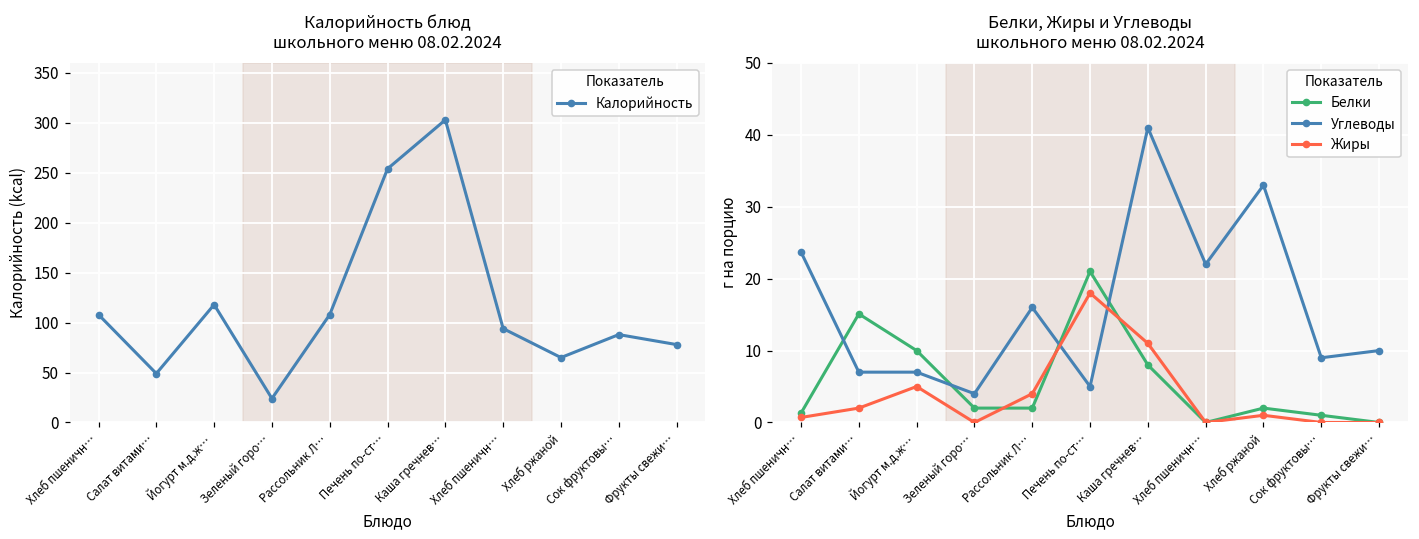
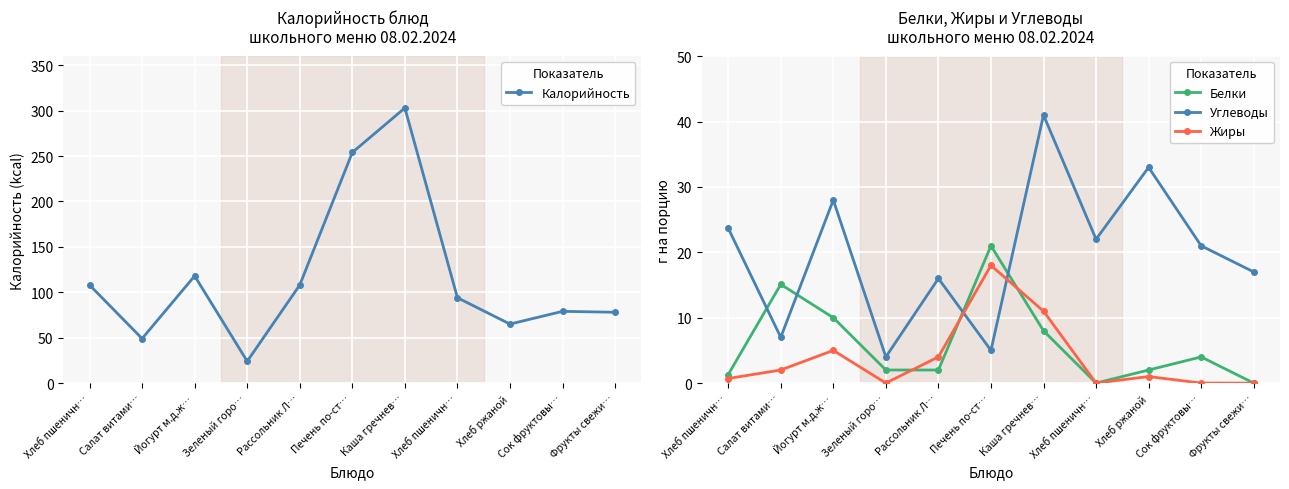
  {
    "Калорийность блюд школьного меню 08.02.2024": {
      "Салат витами…": 50,
      "Йогурт м.д.ж…": 120,
      "Зеленый горо…": 20,
      "Рассольник Л…": 110,
      "Печень по-ст…": 250,
      "Каша гречнев…": 300,
      "Хлеб ржаной": 70,
-     "Сок фруктовы…": 90,
+     "Сок фруктовы…": 80,
      "Фрукты свежи…": 80
    },
    "Белки, Жиры и Углеводы школьного меню 08.02.2024": {
      "Белки": {
        "Салат витами…": 15,
        "Йогурт м.д.ж…": 10,
        "Зеленый горо…": 2,
        "Рассольник Л…": 2,
        "Печень по-ст…": 21,
        "Каша гречнев…": 8,
        "Хлеб ржаной": 2,
-       "Сок фруктовы…": 1
+       "Сок фруктовы…": 4
      },
      "Углеводы": {
        "Салат витами…": 7,
-       "Йогурт м.д.ж…": 7,
+       "Йогурт м.д.ж…": 28,
        "Зеленый горо…": 4,
        "Рассольник Л…": 16,
        "Печень по-ст…": 5,
        "Каша гречнев…": 41,
        "Хлеб ржаной": 33,
-       "Сок фруктовы…": 9,
-       "Фрукты свежи…": 10
+       "Сок фруктовы…": 21,
+       "Фрукты свежи…": 17
      },
      "Жиры": {
        "Салат витами…": 2,
        "Йогурт м.д.ж…": 5,
        "Зеленый горо…": 0,
        "Рассольник Л…": 4,
        "Печень по-ст…": 18,
        "Каша гречнев…": 11,
        "Хлеб ржаной": 1,
        "Сок фруктовы…": 0
      }
    }
  }
